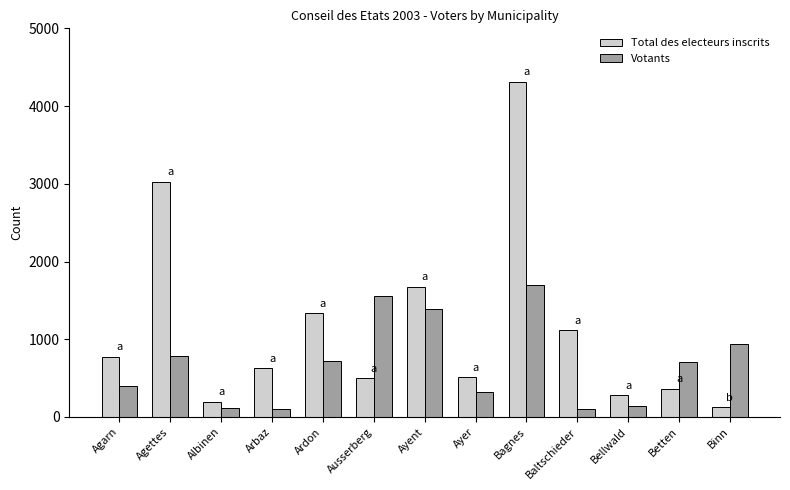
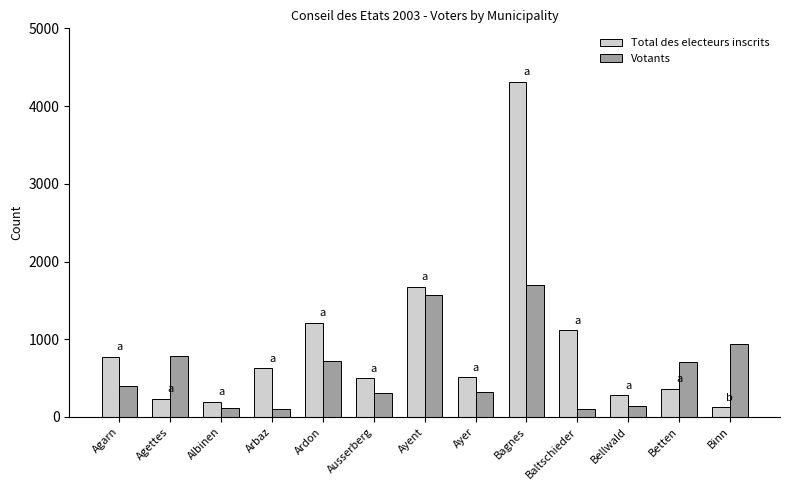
  {
    "Total des electeurs inscrits": {
      "Agarn": 800,
-     "Agettes": 3000,
+     "Agettes": 200,
      "Albinen": 200,
      "Arbaz": 600,
-     "Ardon": 1300,
+     "Ardon": 1200,
      "Ausserberg": 500,
      "Ayent": 1700,
      "Ayer": 500,
      "Bagnes": 4300,
      "Baltschieder": 1100,
      "Bellwald": 300,
      "Betten": 400,
      "Binn": 100
    },
    "Votants": {
      "Agarn": 400,
      "Agettes": 800,
      "Albinen": 100,
      "Arbaz": 100,
      "Ardon": 700,
-     "Ausserberg": 1600,
-     "Ayent": 1400,
+     "Ausserberg": 300,
+     "Ayent": 1600,
      "Ayer": 300,
      "Bagnes": 1700,
      "Baltschieder": 100,
      "Bellwald": 100,
      "Betten": 700,
      "Binn": 900
    }
  }
